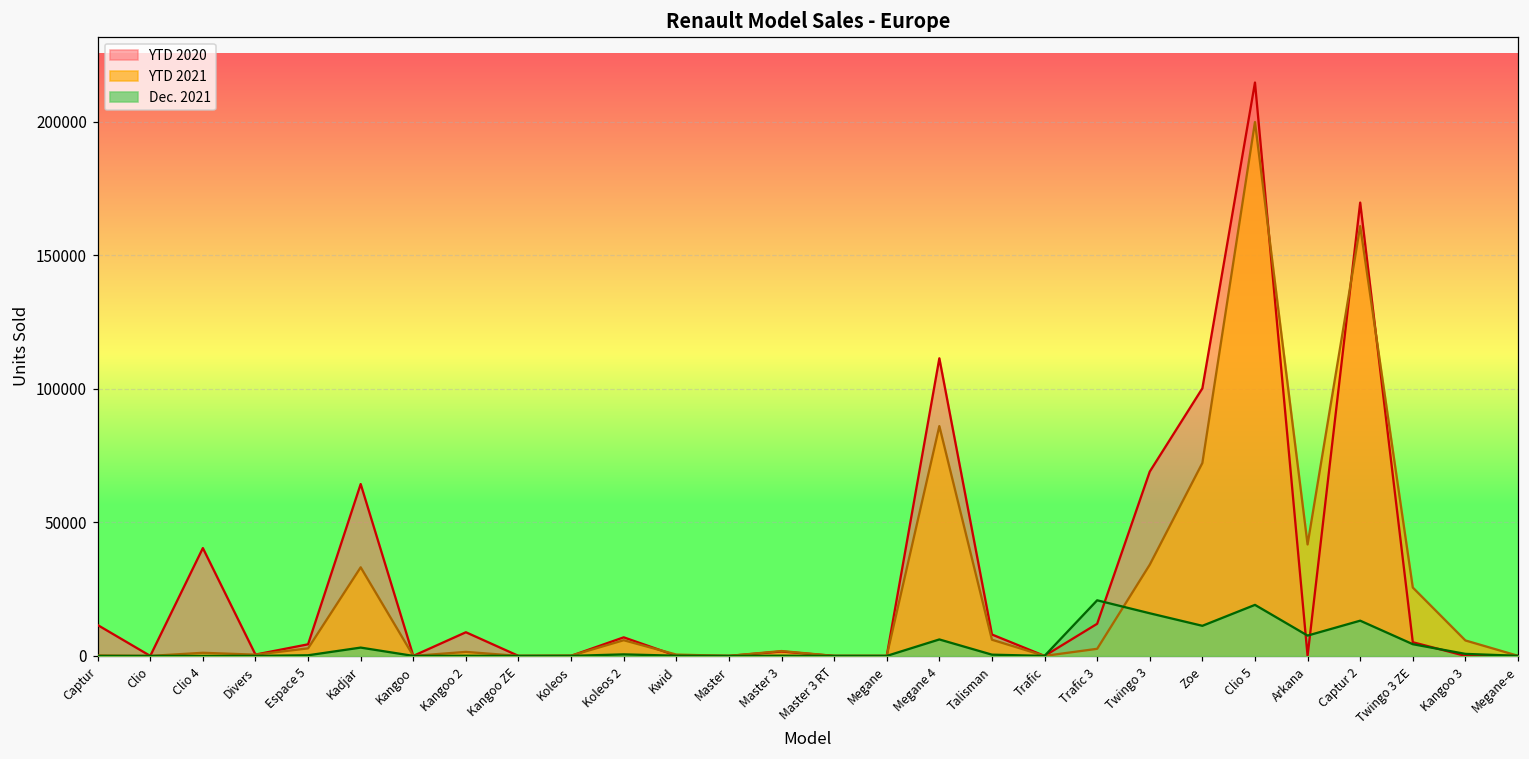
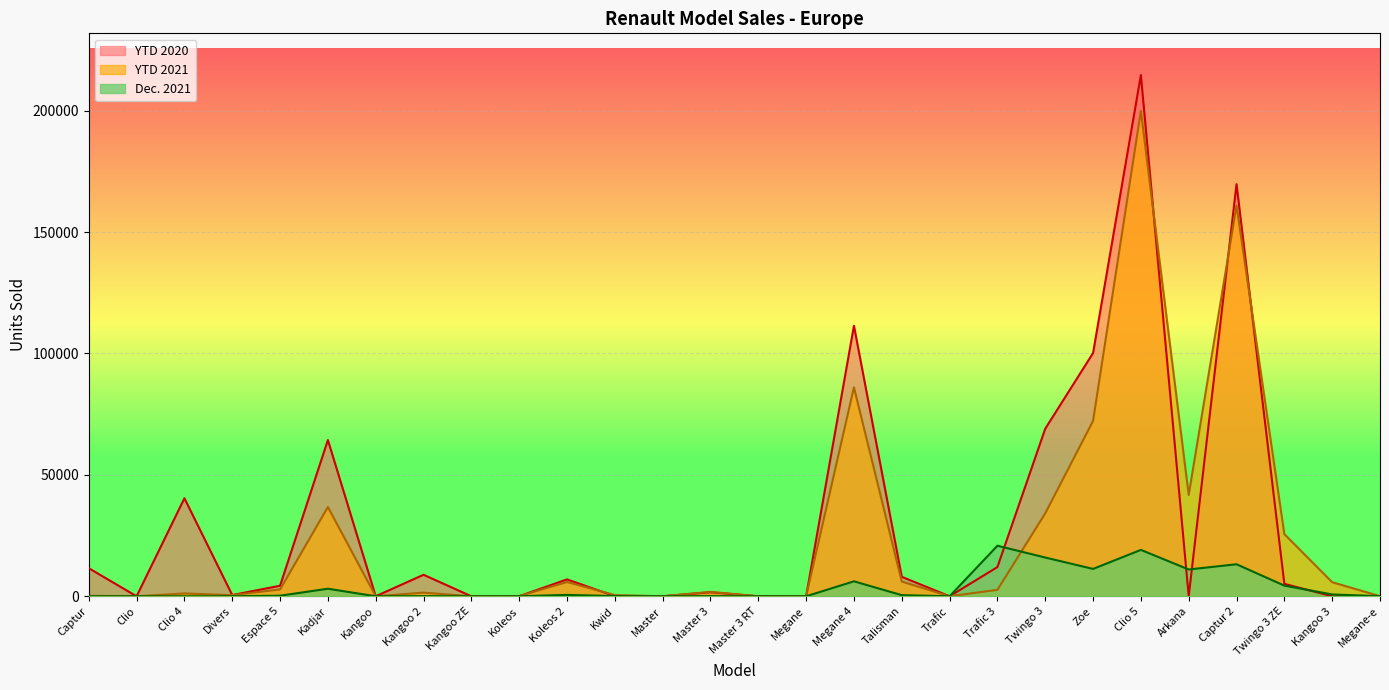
  {
    "YTD 2020": {
      "Captur": 12000,
      "Clio 4": 40000,
      "Espace 5": 4000,
      "Kadjar": 64000,
      "Kangoo 2": 9000,
      "Koleos 2": 7000,
      "Megane 4": 111000,
      "Talisman": 8000,
      "Trafic 3": 12000,
      "Twingo 3": 69000,
      "Zoe": 100000,
      "Clio 5": 215000,
      "Arkana": 0,
      "Captur 2": 170000
    },
    "YTD 2021": {
      "Clio 4": 1000,
      "Espace 5": 3000,
-     "Kadjar": 33000,
+     "Kadjar": 37000,
      "Kangoo 2": 2000,
      "Koleos 2": 6000,
      "Megane 4": 86000,
      "Talisman": 6000,
      "Trafic 3": 3000,
      "Twingo 3": 34000,
      "Zoe": 72000,
      "Clio 5": 200000,
      "Arkana": 42000,
      "Captur 2": 161000,
      "Twingo 3 ZE": 26000,
      "Kangoo 3": 6000
    },
    "Dec. 2021": {
      "Clio 4": 0,
      "Espace 5": 0,
      "Kadjar": 3000,
      "Kangoo 2": 0,
      "Koleos 2": 1000,
      "Master 3": 0,
      "Megane 4": 6000,
      "Talisman": 0,
      "Trafic 3": 21000,
      "Twingo 3": 16000,
      "Zoe": 11000,
      "Clio 5": 19000,
-     "Arkana": 8000,
+     "Arkana": 11000,
      "Captur 2": 13000
    }
  }
